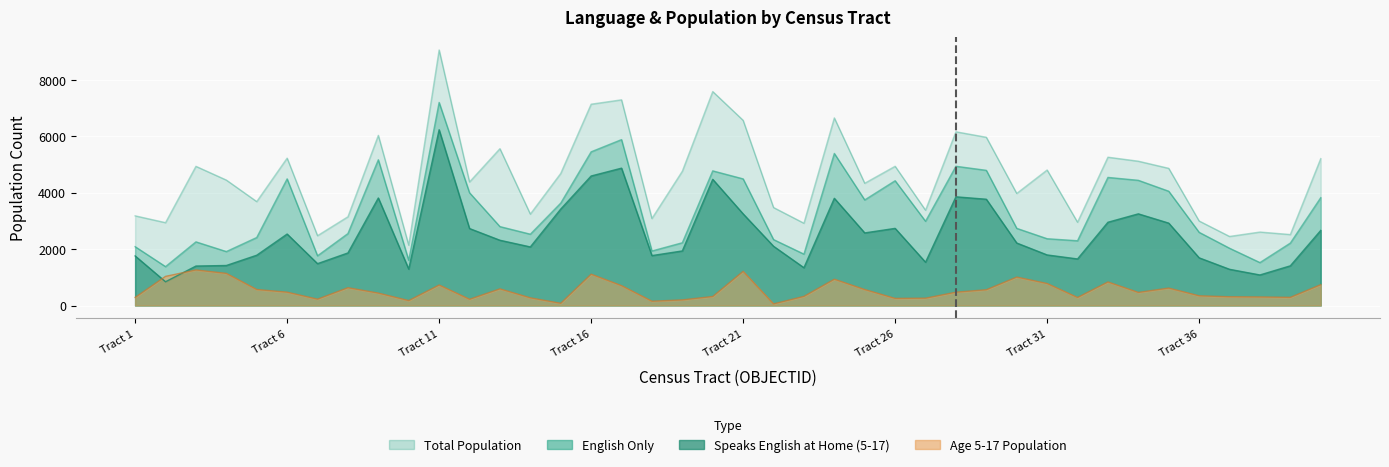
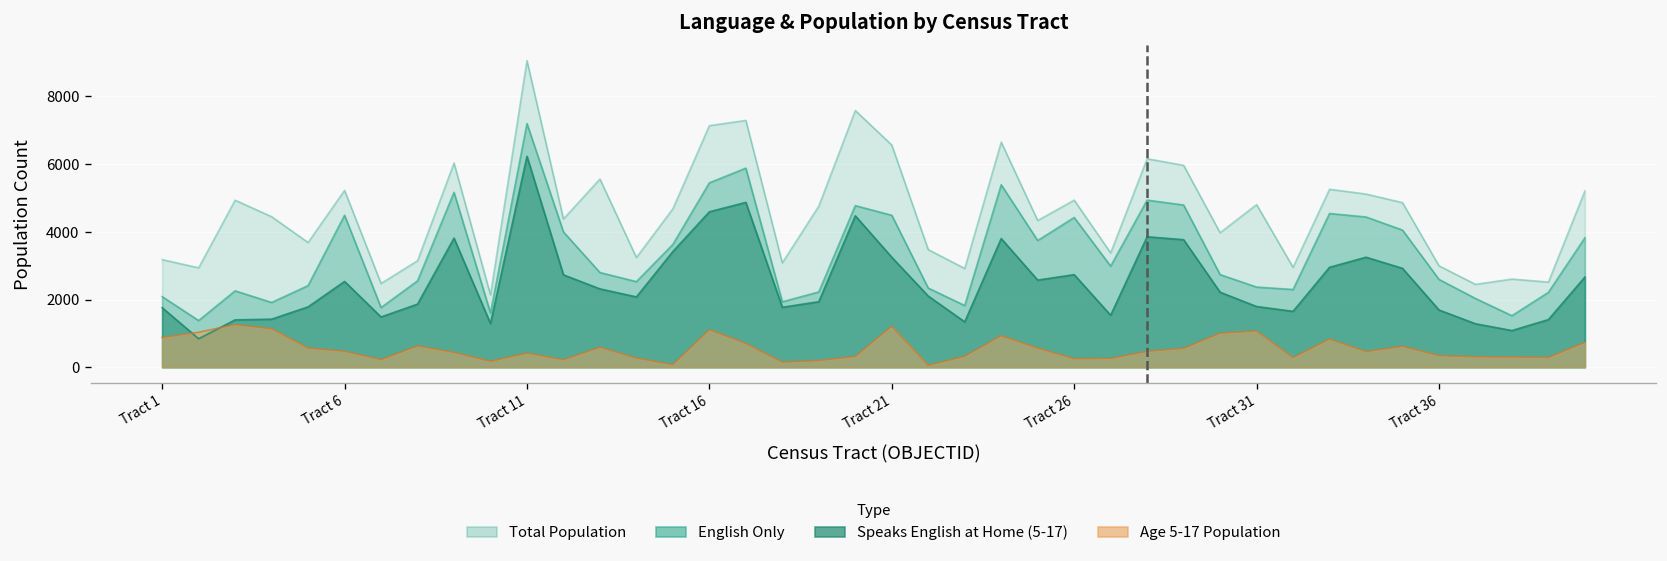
  {
    "Age 5-17 Population": {
-     "Tract 1": 300,
+     "Tract 1": 900,
      "Tract 6": 500,
-     "Tract 11": 700,
+     "Tract 11": 400,
      "Tract 16": 1100,
      "Tract 21": 1200,
      "Tract 26": 300,
-     "Tract 31": 800,
+     "Tract 31": 1100,
      "Tract 36": 300
    }
  }
